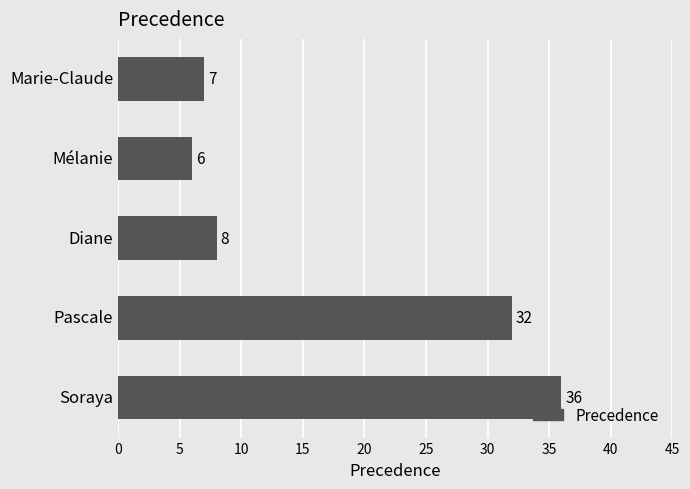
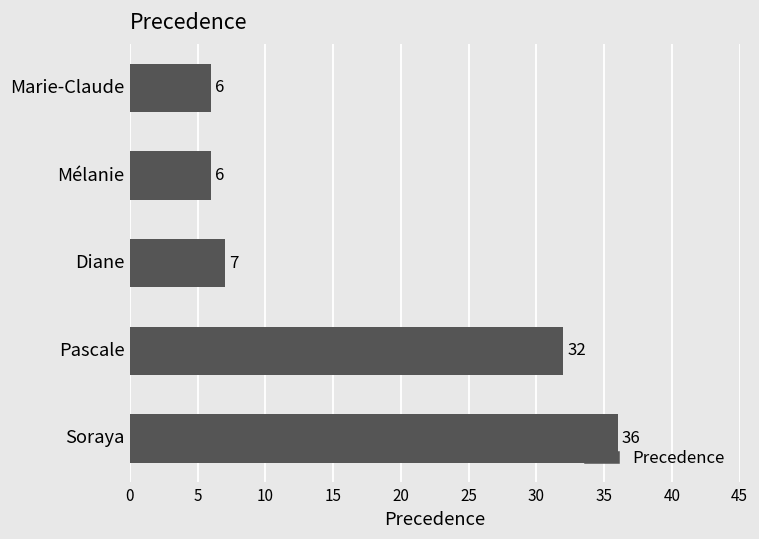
  {
-   "Marie-Claude": 7,
+   "Marie-Claude": 6,
    "Mélanie": 6,
-   "Diane": 8,
+   "Diane": 7,
    "Pascale": 32,
    "Soraya": 36
  }
